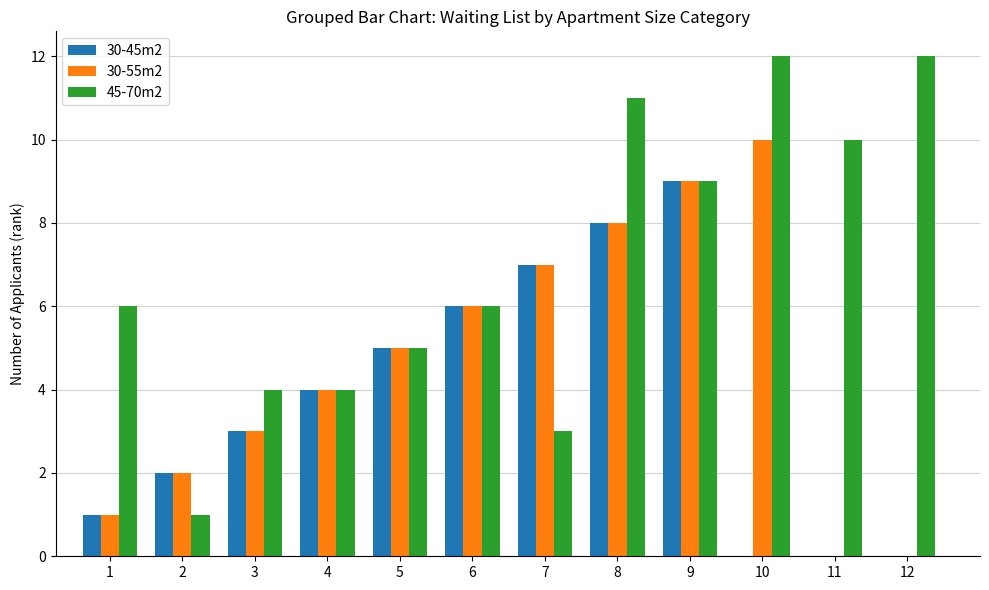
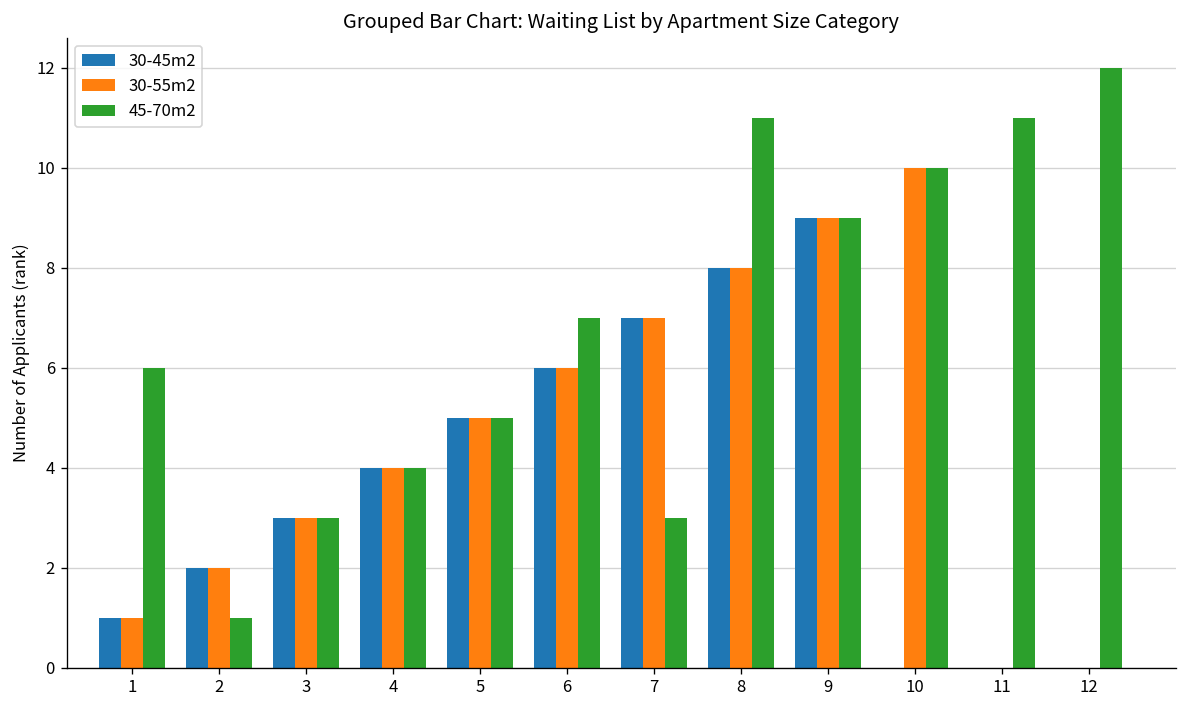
  {
    "30-45m2": {
      "1": 1,
      "2": 2,
      "3": 3,
      "4": 4,
      "5": 5,
      "6": 6,
      "7": 7,
      "8": 8,
      "9": 9,
      "10": 0,
      "11": 0,
      "12": 0
    },
    "30-55m2": {
      "1": 1,
      "2": 2,
      "3": 3,
      "4": 4,
      "5": 5,
      "6": 6,
      "7": 7,
      "8": 8,
      "9": 9,
      "10": 10,
      "11": 0,
      "12": 0
    },
    "45-70m2": {
      "1": 6,
      "2": 1,
-     "3": 4,
+     "3": 3,
      "4": 4,
      "5": 5,
-     "6": 6,
+     "6": 7,
      "7": 3,
      "8": 11,
      "9": 9,
-     "10": 12,
-     "11": 10,
+     "10": 10,
+     "11": 11,
      "12": 12
    }
  }
